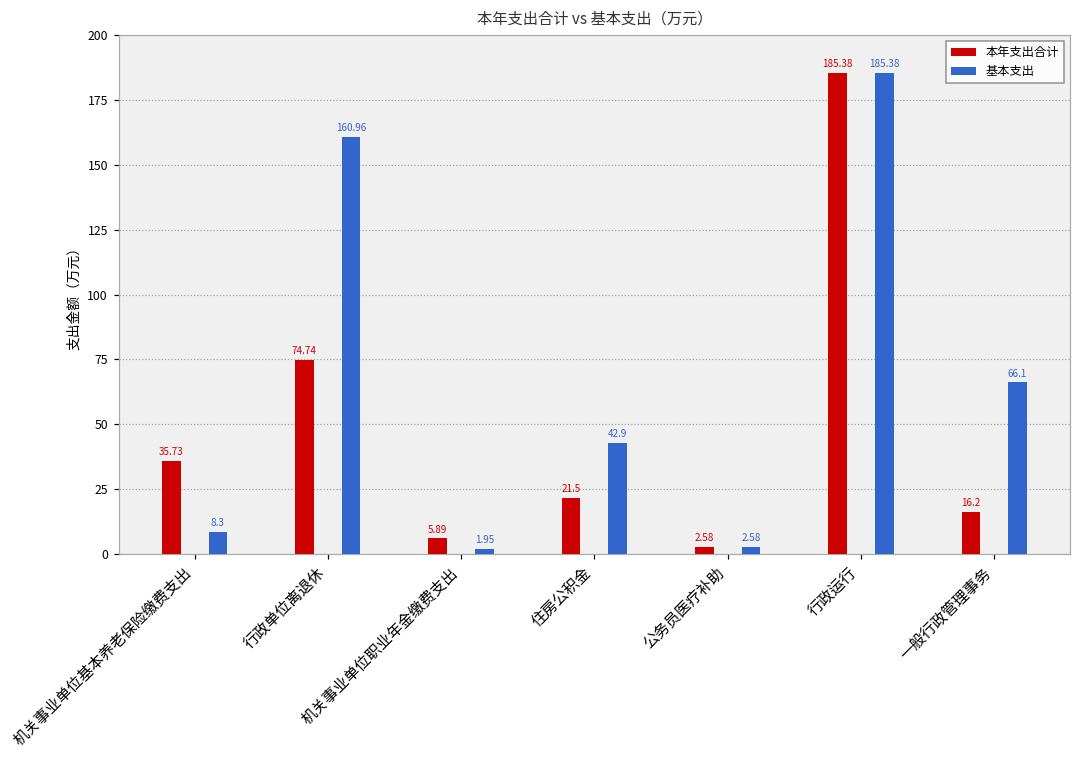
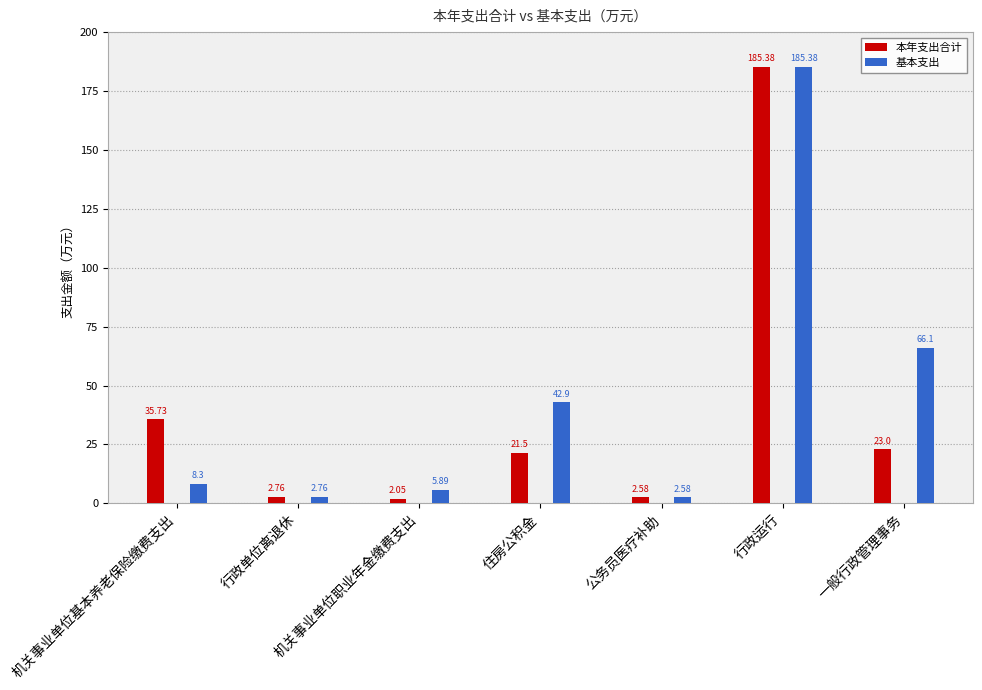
  {
    "本年支出合计": {
      "机关事业单位基本养老保险缴费支出": 35.73,
-     "行政单位离退休": 74.74,
-     "机关事业单位职业年金缴费支出": 5.89,
+     "行政单位离退休": 2.76,
+     "机关事业单位职业年金缴费支出": 2.05,
      "住房公积金": 21.5,
      "公务员医疗补助": 2.58,
      "行政运行": 185.38,
-     "一般行政管理事务": 16.2
+     "一般行政管理事务": 23.0
    },
    "基本支出": {
      "机关事业单位基本养老保险缴费支出": 8.3,
-     "行政单位离退休": 160.96,
-     "机关事业单位职业年金缴费支出": 1.95,
+     "行政单位离退休": 2.76,
+     "机关事业单位职业年金缴费支出": 5.89,
      "住房公积金": 42.9,
      "公务员医疗补助": 2.58,
      "行政运行": 185.38,
      "一般行政管理事务": 66.1
    }
  }
